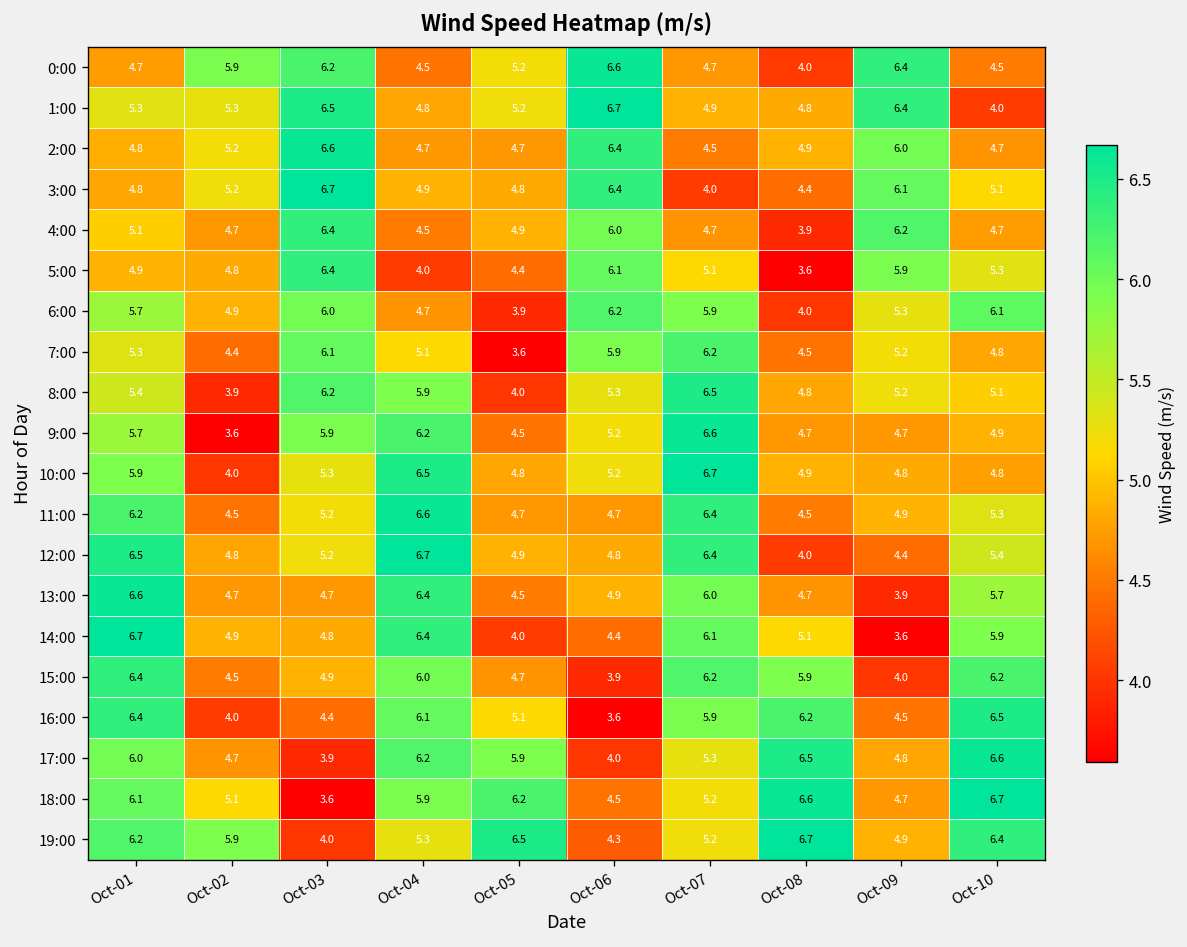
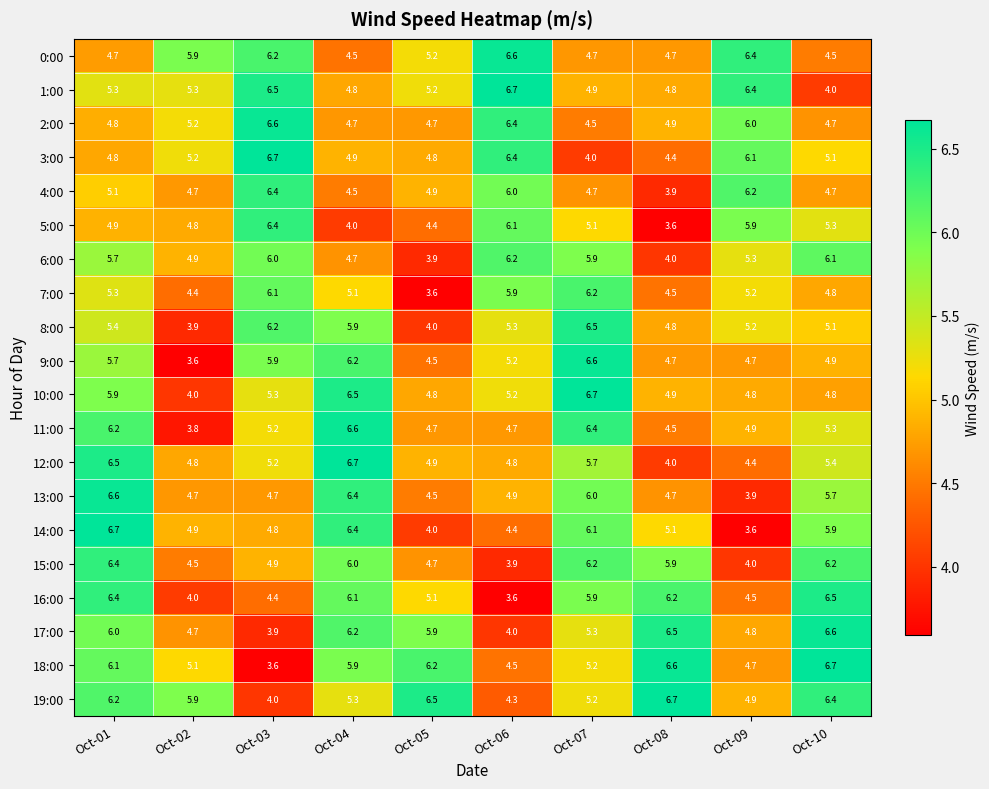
  {
    "0:00": {
      "Oct-01": 4.7,
      "Oct-02": 5.9,
      "Oct-03": 6.2,
      "Oct-04": 4.5,
      "Oct-05": 5.2,
      "Oct-06": 6.6,
      "Oct-07": 4.7,
-     "Oct-08": 4.0,
+     "Oct-08": 4.7,
      "Oct-09": 6.4,
      "Oct-10": 4.5
    },
    "1:00": {
      "Oct-01": 5.3,
      "Oct-02": 5.3,
      "Oct-03": 6.5,
      "Oct-04": 4.8,
      "Oct-05": 5.2,
      "Oct-06": 6.7,
      "Oct-07": 4.9,
      "Oct-08": 4.8,
      "Oct-09": 6.4,
      "Oct-10": 4.0
    },
    "2:00": {
      "Oct-01": 4.8,
      "Oct-02": 5.2,
      "Oct-03": 6.6,
      "Oct-04": 4.7,
      "Oct-05": 4.7,
      "Oct-06": 6.4,
      "Oct-07": 4.5,
      "Oct-08": 4.9,
      "Oct-09": 6.0,
      "Oct-10": 4.7
    },
    "3:00": {
      "Oct-01": 4.8,
      "Oct-02": 5.2,
      "Oct-03": 6.7,
      "Oct-04": 4.9,
      "Oct-05": 4.8,
      "Oct-06": 6.4,
      "Oct-07": 4.0,
      "Oct-08": 4.4,
      "Oct-09": 6.1,
      "Oct-10": 5.1
    },
    "4:00": {
      "Oct-01": 5.1,
      "Oct-02": 4.7,
      "Oct-03": 6.4,
      "Oct-04": 4.5,
      "Oct-05": 4.9,
      "Oct-06": 6.0,
      "Oct-07": 4.7,
      "Oct-08": 3.9,
      "Oct-09": 6.2,
      "Oct-10": 4.7
    },
    "5:00": {
      "Oct-01": 4.9,
      "Oct-02": 4.8,
      "Oct-03": 6.4,
      "Oct-04": 4.0,
      "Oct-05": 4.4,
      "Oct-06": 6.1,
      "Oct-07": 5.1,
      "Oct-08": 3.6,
      "Oct-09": 5.9,
      "Oct-10": 5.3
    },
    "6:00": {
      "Oct-01": 5.7,
      "Oct-02": 4.9,
      "Oct-03": 6.0,
      "Oct-04": 4.7,
      "Oct-05": 3.9,
      "Oct-06": 6.2,
      "Oct-07": 5.9,
      "Oct-08": 4.0,
      "Oct-09": 5.3,
      "Oct-10": 6.1
    },
    "7:00": {
      "Oct-01": 5.3,
      "Oct-02": 4.4,
      "Oct-03": 6.1,
      "Oct-04": 5.1,
      "Oct-05": 3.6,
      "Oct-06": 5.9,
      "Oct-07": 6.2,
      "Oct-08": 4.5,
      "Oct-09": 5.2,
      "Oct-10": 4.8
    },
    "8:00": {
      "Oct-01": 5.4,
      "Oct-02": 3.9,
      "Oct-03": 6.2,
      "Oct-04": 5.9,
      "Oct-05": 4.0,
      "Oct-06": 5.3,
      "Oct-07": 6.5,
      "Oct-08": 4.8,
      "Oct-09": 5.2,
      "Oct-10": 5.1
    },
    "9:00": {
      "Oct-01": 5.7,
      "Oct-02": 3.6,
      "Oct-03": 5.9,
      "Oct-04": 6.2,
      "Oct-05": 4.5,
      "Oct-06": 5.2,
      "Oct-07": 6.6,
      "Oct-08": 4.7,
      "Oct-09": 4.7,
      "Oct-10": 4.9
    },
    "10:00": {
      "Oct-01": 5.9,
      "Oct-02": 4.0,
      "Oct-03": 5.3,
      "Oct-04": 6.5,
      "Oct-05": 4.8,
      "Oct-06": 5.2,
      "Oct-07": 6.7,
      "Oct-08": 4.9,
      "Oct-09": 4.8,
      "Oct-10": 4.8
    },
    "11:00": {
      "Oct-01": 6.2,
-     "Oct-02": 4.5,
+     "Oct-02": 3.8,
      "Oct-03": 5.2,
      "Oct-04": 6.6,
      "Oct-05": 4.7,
      "Oct-06": 4.7,
      "Oct-07": 6.4,
      "Oct-08": 4.5,
      "Oct-09": 4.9,
      "Oct-10": 5.3
    },
    "12:00": {
      "Oct-01": 6.5,
      "Oct-02": 4.8,
      "Oct-03": 5.2,
      "Oct-04": 6.7,
      "Oct-05": 4.9,
      "Oct-06": 4.8,
-     "Oct-07": 6.4,
+     "Oct-07": 5.7,
      "Oct-08": 4.0,
      "Oct-09": 4.4,
      "Oct-10": 5.4
    },
    "13:00": {
      "Oct-01": 6.6,
      "Oct-02": 4.7,
      "Oct-03": 4.7,
      "Oct-04": 6.4,
      "Oct-05": 4.5,
      "Oct-06": 4.9,
      "Oct-07": 6.0,
      "Oct-08": 4.7,
      "Oct-09": 3.9,
      "Oct-10": 5.7
    },
    "14:00": {
      "Oct-01": 6.7,
      "Oct-02": 4.9,
      "Oct-03": 4.8,
      "Oct-04": 6.4,
      "Oct-05": 4.0,
      "Oct-06": 4.4,
      "Oct-07": 6.1,
      "Oct-08": 5.1,
      "Oct-09": 3.6,
      "Oct-10": 5.9
    },
    "15:00": {
      "Oct-01": 6.4,
      "Oct-02": 4.5,
      "Oct-03": 4.9,
      "Oct-04": 6.0,
      "Oct-05": 4.7,
      "Oct-06": 3.9,
      "Oct-07": 6.2,
      "Oct-08": 5.9,
      "Oct-09": 4.0,
      "Oct-10": 6.2
    },
    "16:00": {
      "Oct-01": 6.4,
      "Oct-02": 4.0,
      "Oct-03": 4.4,
      "Oct-04": 6.1,
      "Oct-05": 5.1,
      "Oct-06": 3.6,
      "Oct-07": 5.9,
      "Oct-08": 6.2,
      "Oct-09": 4.5,
      "Oct-10": 6.5
    },
    "17:00": {
      "Oct-01": 6.0,
      "Oct-02": 4.7,
      "Oct-03": 3.9,
      "Oct-04": 6.2,
      "Oct-05": 5.9,
      "Oct-06": 4.0,
      "Oct-07": 5.3,
      "Oct-08": 6.5,
      "Oct-09": 4.8,
      "Oct-10": 6.6
    },
    "18:00": {
      "Oct-01": 6.1,
      "Oct-02": 5.1,
      "Oct-03": 3.6,
      "Oct-04": 5.9,
      "Oct-05": 6.2,
      "Oct-06": 4.5,
      "Oct-07": 5.2,
      "Oct-08": 6.6,
      "Oct-09": 4.7,
      "Oct-10": 6.7
    },
    "19:00": {
      "Oct-01": 6.2,
      "Oct-02": 5.9,
      "Oct-03": 4.0,
      "Oct-04": 5.3,
      "Oct-05": 6.5,
      "Oct-06": 4.3,
      "Oct-07": 5.2,
      "Oct-08": 6.7,
      "Oct-09": 4.9,
      "Oct-10": 6.4
    }
  }
